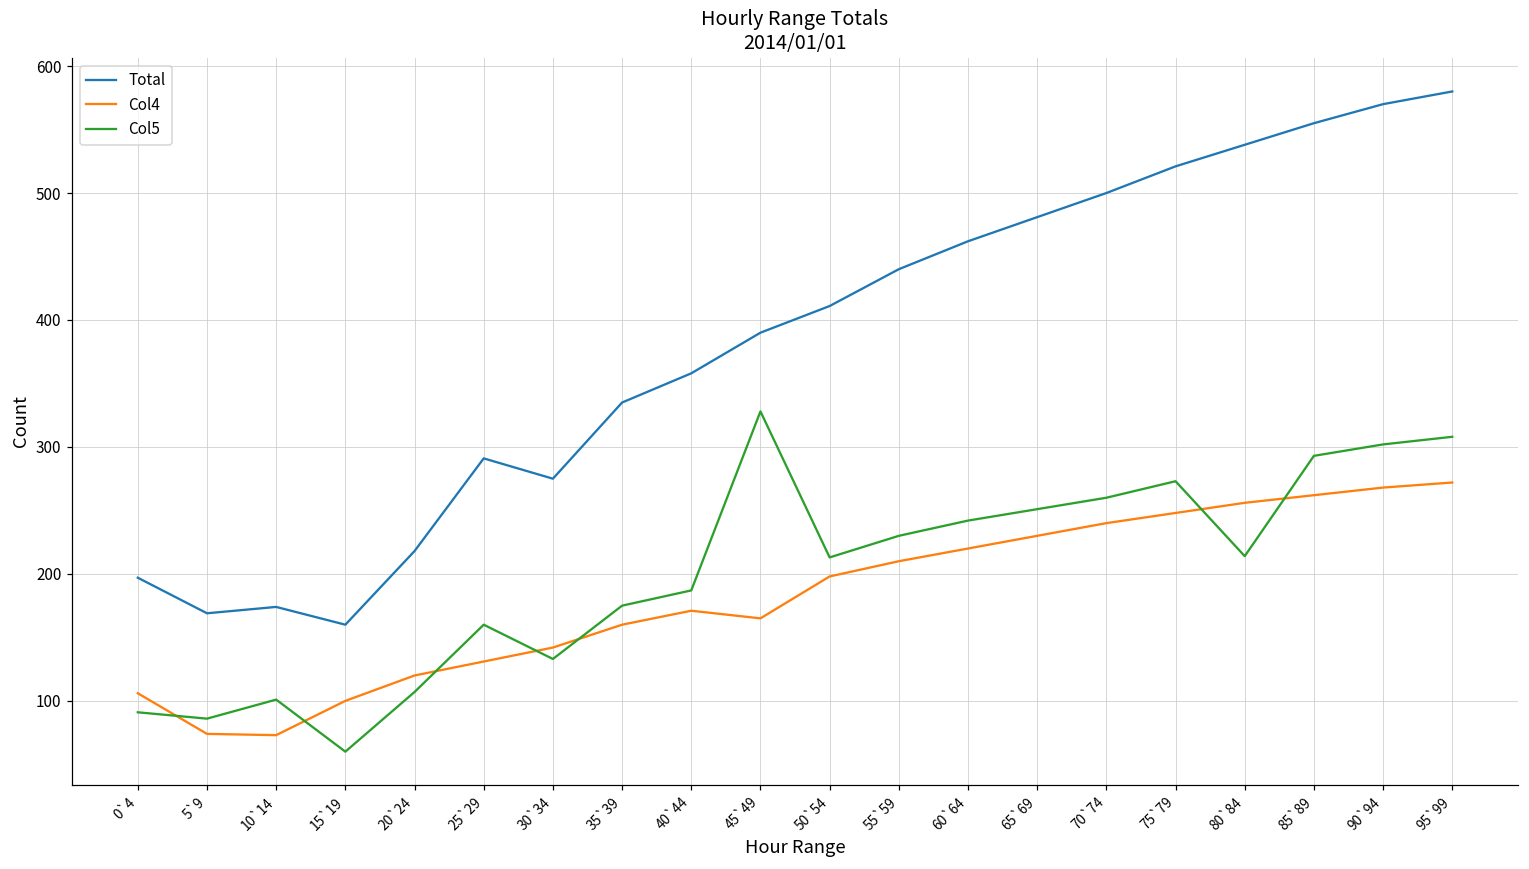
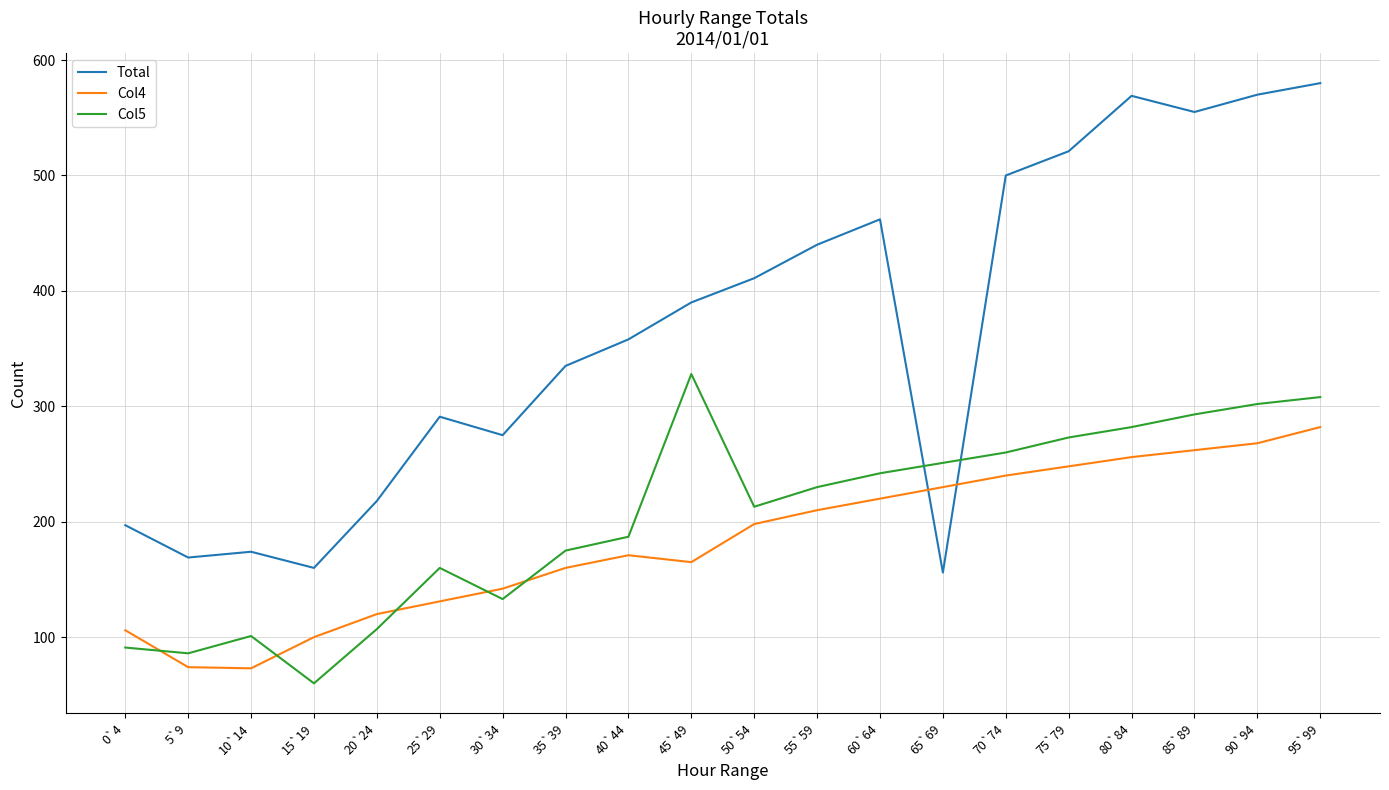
  {
    "Total": {
      "0`4": 197,
      "5`9": 169,
      "10`14": 174,
      "15`19": 160,
      "20`24": 218,
      "25`29": 291,
      "30`34": 275,
      "35`39": 335,
      "40`44": 358,
      "45`49": 390,
      "50`54": 411,
      "55`59": 440,
      "60`64": 462,
-     "65`69": 481,
+     "65`69": 156,
      "70`74": 500,
      "75`79": 521,
-     "80`84": 538,
+     "80`84": 569,
      "85`89": 555,
      "90`94": 570,
      "95`99": 580
    },
    "Col4": {
      "0`4": 106,
      "5`9": 74,
      "10`14": 73,
      "15`19": 100,
      "20`24": 120,
      "25`29": 131,
      "30`34": 142,
      "35`39": 160,
      "40`44": 171,
      "45`49": 165,
      "50`54": 198,
      "55`59": 210,
      "60`64": 220,
      "65`69": 230,
      "70`74": 240,
      "75`79": 248,
      "80`84": 256,
      "85`89": 262,
      "90`94": 268,
-     "95`99": 272
+     "95`99": 282
    },
    "Col5": {
      "0`4": 91,
      "5`9": 86,
      "10`14": 101,
      "15`19": 60,
      "20`24": 107,
      "25`29": 160,
      "30`34": 133,
      "35`39": 175,
      "40`44": 187,
      "45`49": 328,
      "50`54": 213,
      "55`59": 230,
      "60`64": 242,
      "65`69": 251,
      "70`74": 260,
      "75`79": 273,
-     "80`84": 214,
+     "80`84": 282,
      "85`89": 293,
      "90`94": 302,
      "95`99": 308
    }
  }
